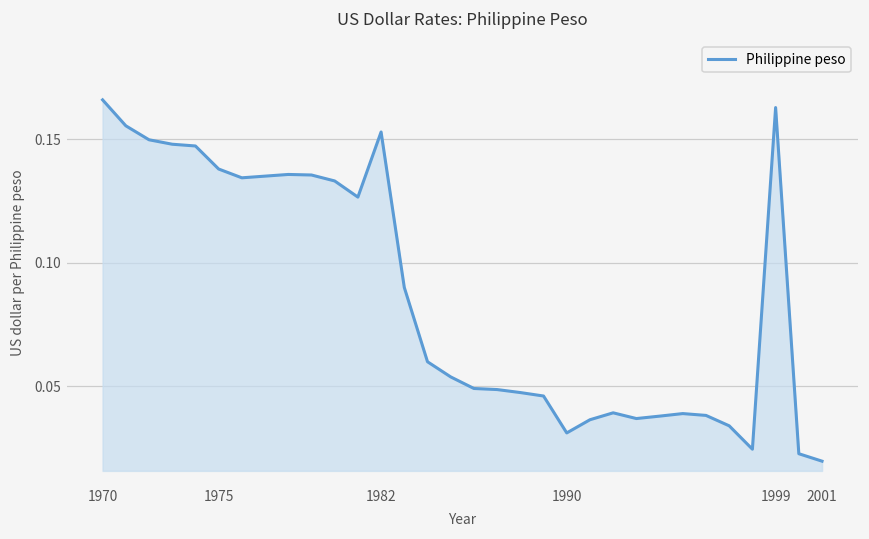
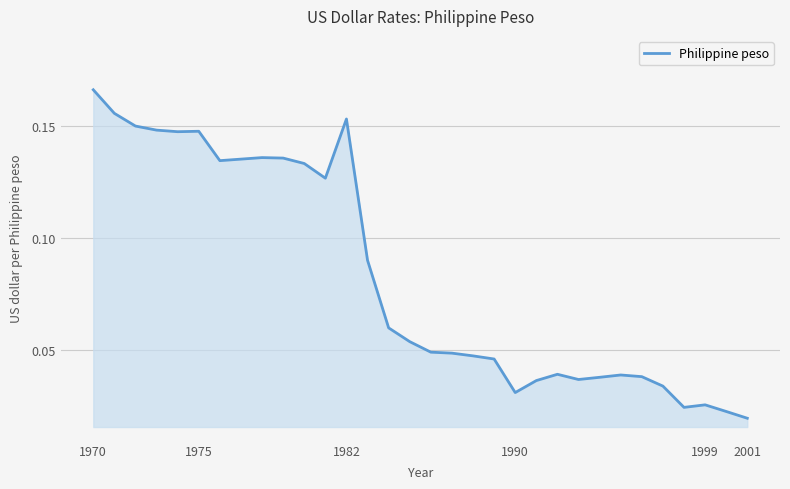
  {
    "1970": 0.166,
-   "1975": 0.138,
+   "1975": 0.147,
    "1982": 0.153,
    "1990": 0.031,
-   "1999": 0.163,
+   "1999": 0.026,
    "2001": 0.020
  }
